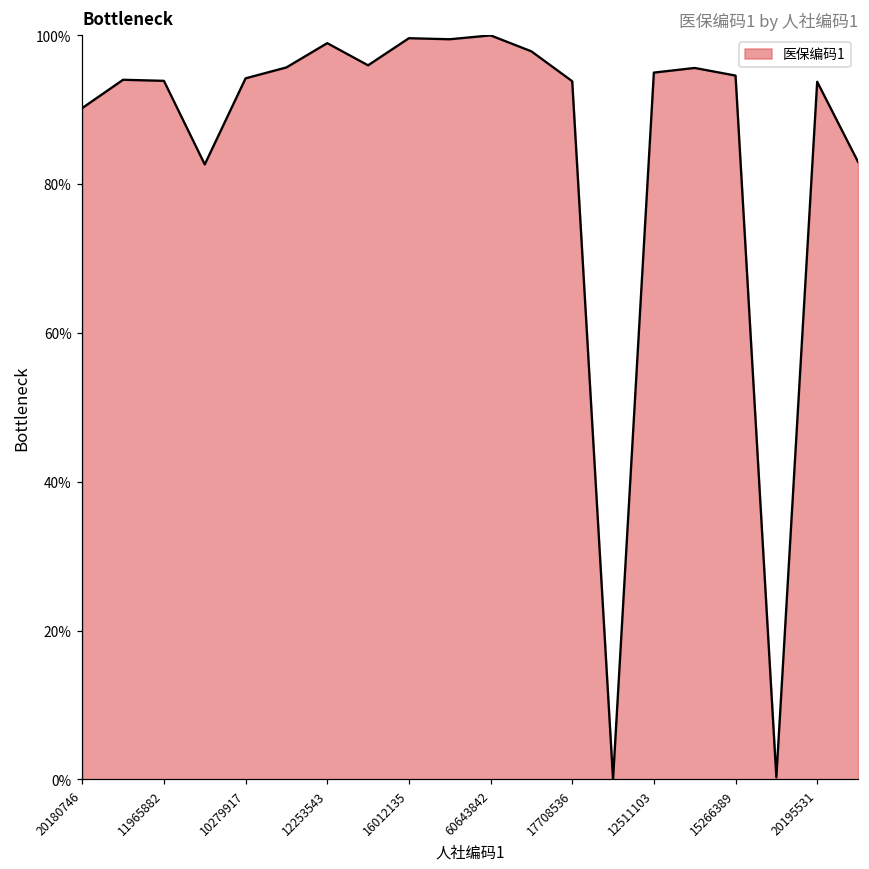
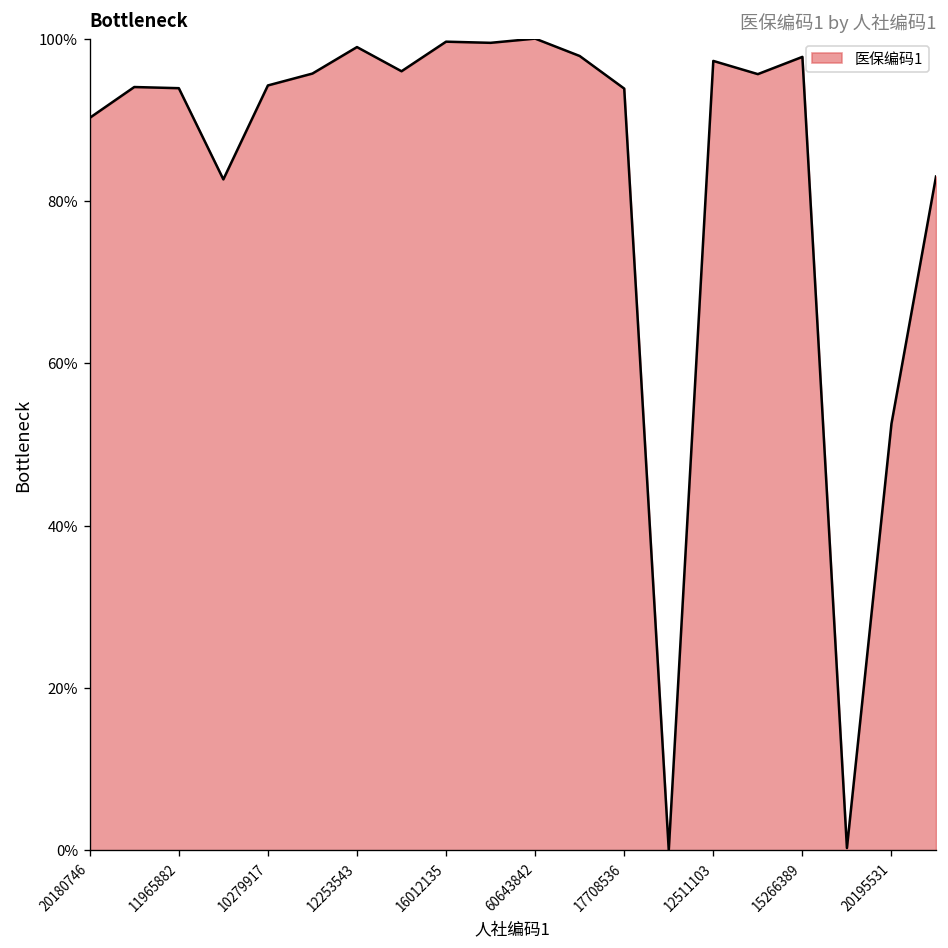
  {
    "20180746": "90%",
    "11965882": "94%",
    "10279917": "94%",
    "12253543": "99%",
    "16012135": "100%",
    "60643842": "100%",
    "17708536": "94%",
-   "12511103": "95%",
-   "15266389": "95%",
-   "20195531": "94%"
+   "12511103": "97%",
+   "15266389": "98%",
+   "20195531": "53%"
  }
